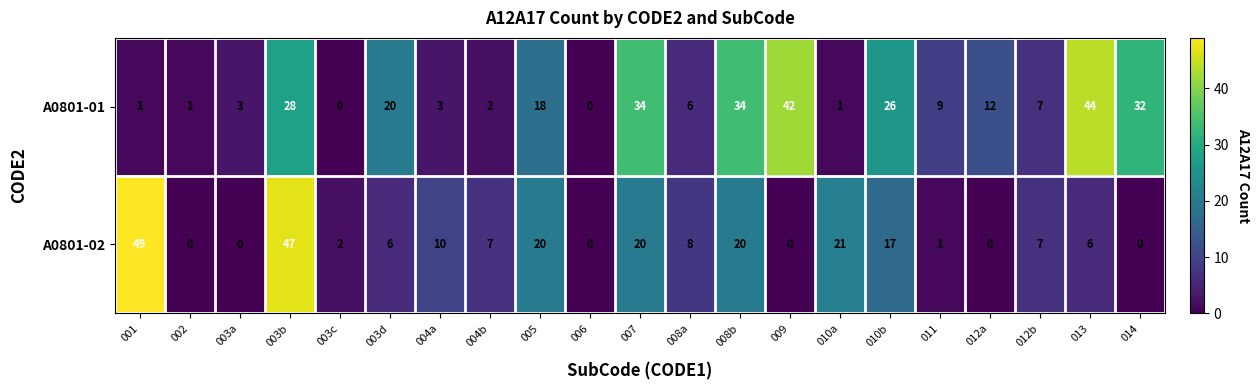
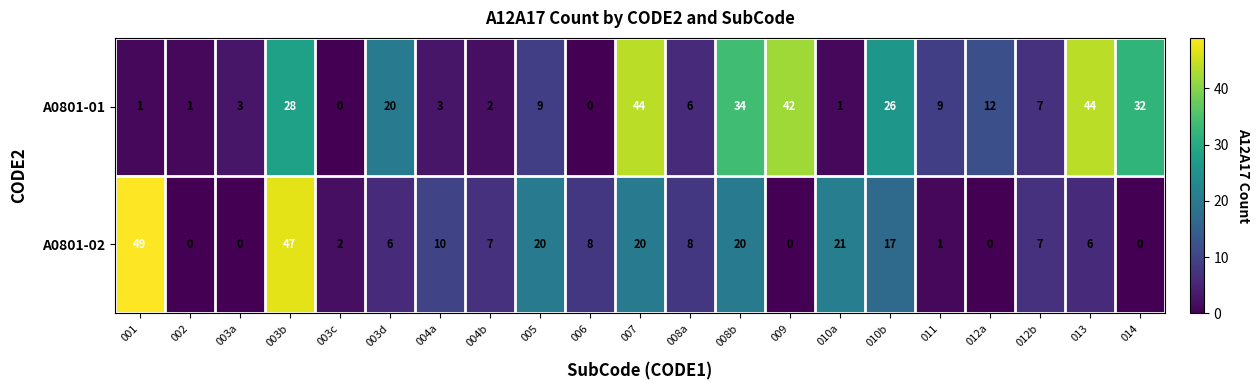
  {
    "A0801-01": {
      "001": 1,
      "002": 1,
      "003a": 3,
      "003b": 28,
      "003c": 0,
      "003d": 20,
      "004a": 3,
      "004b": 2,
-     "005": 18,
+     "005": 9,
      "006": 0,
-     "007": 34,
+     "007": 44,
      "008a": 6,
      "008b": 34,
      "009": 42,
      "010a": 1,
      "010b": 26,
      "011": 9,
      "012a": 12,
      "012b": 7,
      "013": 44,
      "014": 32
    },
    "A0801-02": {
      "001": 49,
      "002": 0,
      "003a": 0,
      "003b": 47,
      "003c": 2,
      "003d": 6,
      "004a": 10,
      "004b": 7,
      "005": 20,
-     "006": 0,
+     "006": 8,
      "007": 20,
      "008a": 8,
      "008b": 20,
      "009": 0,
      "010a": 21,
      "010b": 17,
      "011": 1,
      "012a": 0,
      "012b": 7,
      "013": 6,
      "014": 0
    }
  }
